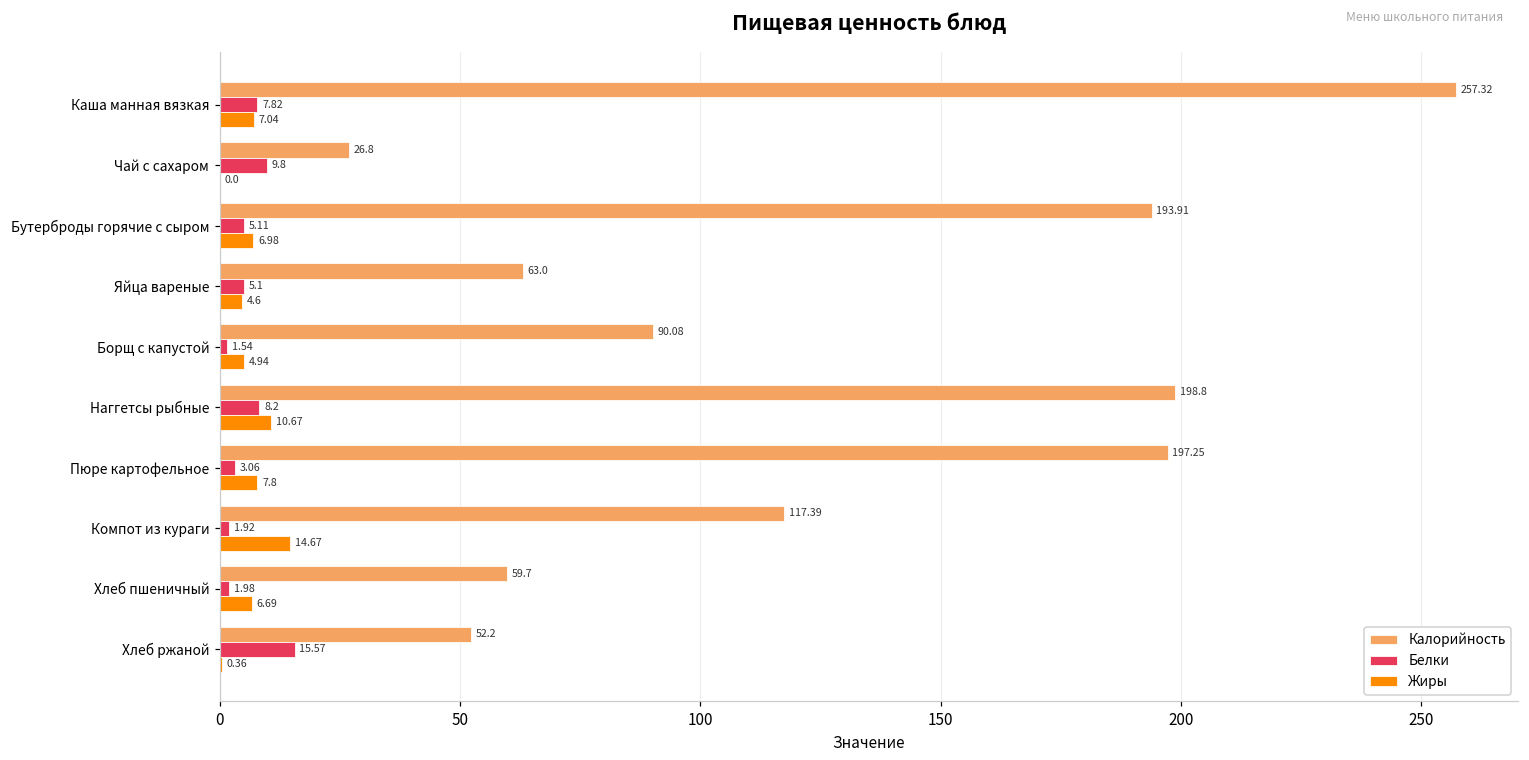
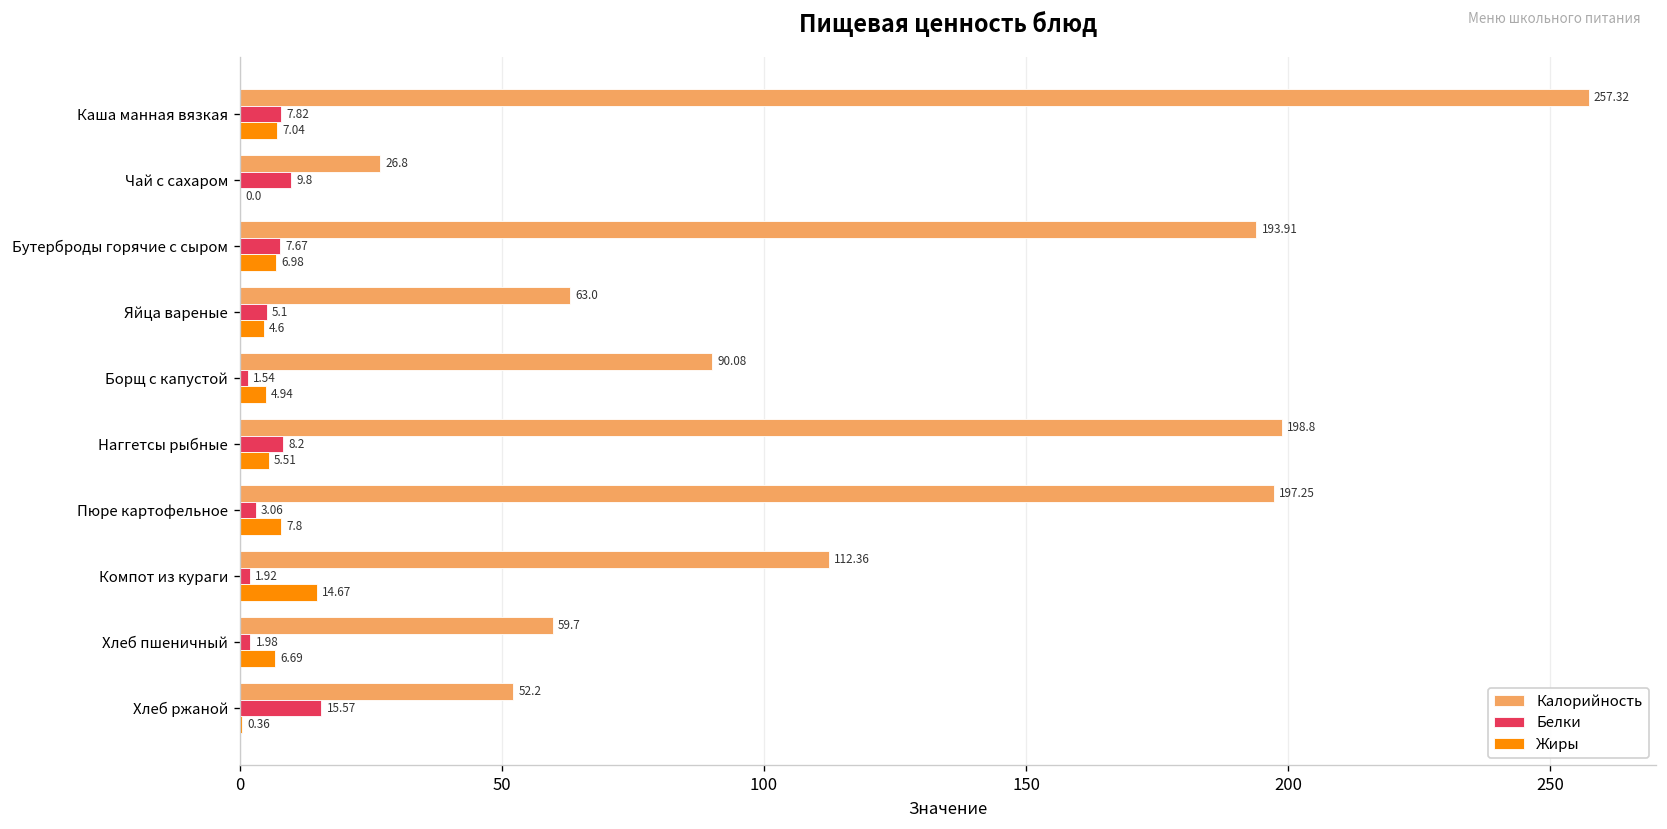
  {
    "Калорийность": {
      "Каша манная вязкая": 257.32,
      "Чай с сахаром": 26.8,
      "Бутерброды горячие с сыром": 193.91,
      "Яйца вареные": 63.0,
      "Борщ с капустой": 90.08,
      "Наггетсы рыбные": 198.8,
      "Пюре картофельное": 197.25,
-     "Компот из кураги": 117.39,
+     "Компот из кураги": 112.36,
      "Хлеб пшеничный": 59.7,
      "Хлеб ржаной": 52.2
    },
    "Белки": {
      "Каша манная вязкая": 7.82,
      "Чай с сахаром": 9.8,
-     "Бутерброды горячие с сыром": 5.11,
+     "Бутерброды горячие с сыром": 7.67,
      "Яйца вареные": 5.1,
      "Борщ с капустой": 1.54,
      "Наггетсы рыбные": 8.2,
      "Пюре картофельное": 3.06,
      "Компот из кураги": 1.92,
      "Хлеб пшеничный": 1.98,
      "Хлеб ржаной": 15.57
    },
    "Жиры": {
      "Каша манная вязкая": 7.04,
      "Чай с сахаром": 0.0,
      "Бутерброды горячие с сыром": 6.98,
      "Яйца вареные": 4.6,
      "Борщ с капустой": 4.94,
-     "Наггетсы рыбные": 10.67,
+     "Наггетсы рыбные": 5.51,
      "Пюре картофельное": 7.8,
      "Компот из кураги": 14.67,
      "Хлеб пшеничный": 6.69,
      "Хлеб ржаной": 0.36
    }
  }
